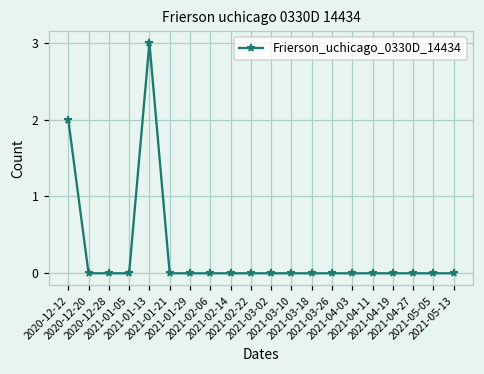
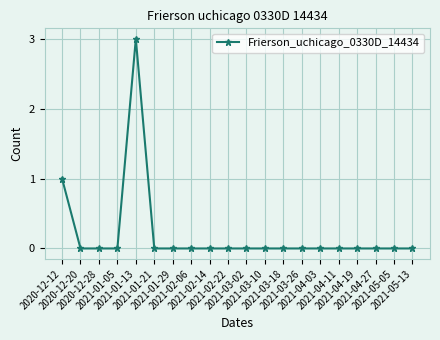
  {
-   "2020-12-12": 2,
+   "2020-12-12": 1,
    "2020-12-20": 0,
    "2020-12-28": 0,
    "2021-01-05": 0,
    "2021-01-13": 3,
    "2021-01-21": 0,
    "2021-01-29": 0,
    "2021-02-06": 0,
    "2021-02-14": 0,
    "2021-02-22": 0,
    "2021-03-02": 0,
    "2021-03-10": 0,
    "2021-03-18": 0,
    "2021-03-26": 0,
    "2021-04-03": 0,
    "2021-04-11": 0,
    "2021-04-19": 0,
    "2021-04-27": 0,
    "2021-05-05": 0,
    "2021-05-13": 0
  }
